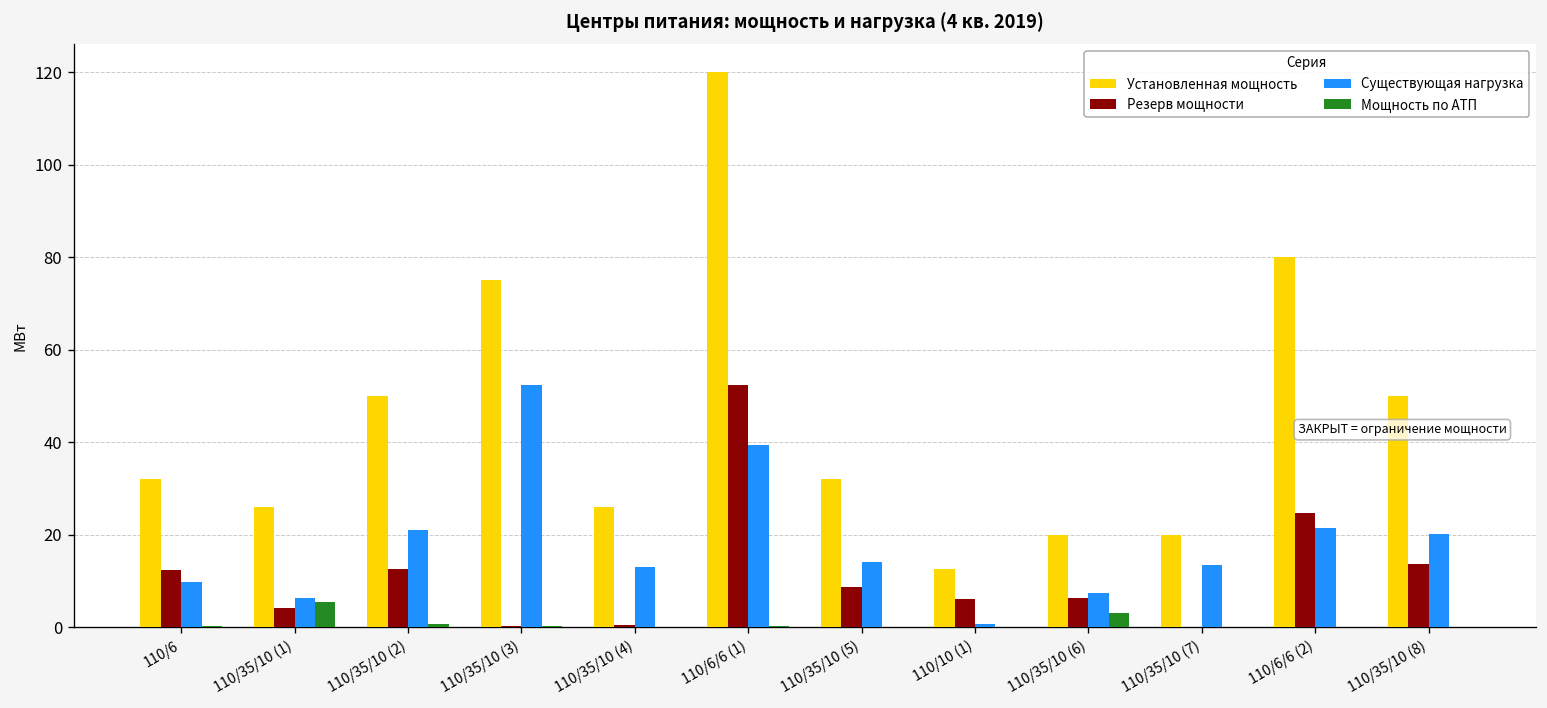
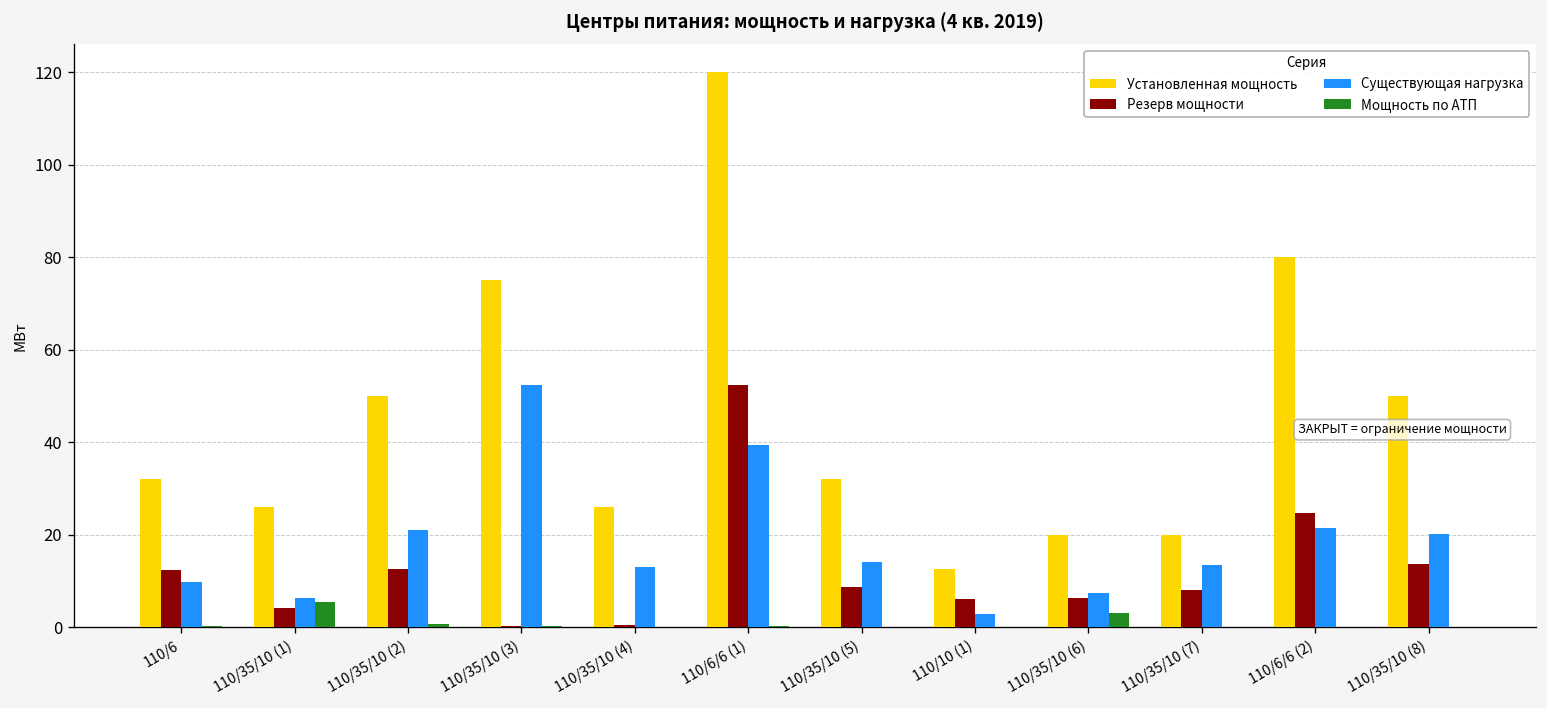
  {
    "Установленная мощность": {
      "110/6": 32,
      "110/35/10 (1)": 26,
      "110/35/10 (2)": 50,
      "110/35/10 (3)": 75,
      "110/35/10 (4)": 26,
      "110/6/6 (1)": 120,
      "110/35/10 (5)": 32,
      "110/10 (1)": 13,
      "110/35/10 (6)": 20,
      "110/35/10 (7)": 20,
      "110/6/6 (2)": 80,
      "110/35/10 (8)": 50
    },
    "Резерв мощности": {
      "110/6": 12,
      "110/35/10 (1)": 4,
      "110/35/10 (2)": 13,
      "110/6/6 (1)": 52,
      "110/35/10 (5)": 9,
      "110/10 (1)": 6,
      "110/35/10 (6)": 6,
-     "110/35/10 (7)": 0,
+     "110/35/10 (7)": 8,
      "110/6/6 (2)": 25,
      "110/35/10 (8)": 14
    },
    "Существующая нагрузка": {
      "110/6": 10,
      "110/35/10 (1)": 6,
      "110/35/10 (2)": 21,
      "110/35/10 (3)": 52,
      "110/35/10 (4)": 13,
      "110/6/6 (1)": 39,
      "110/35/10 (5)": 14,
-     "110/10 (1)": 1,
+     "110/10 (1)": 3,
      "110/35/10 (6)": 7,
      "110/35/10 (7)": 13,
      "110/6/6 (2)": 21,
      "110/35/10 (8)": 20
    },
    "Мощность по АТП": {
      "110/35/10 (1)": 6,
      "110/35/10 (2)": 1,
      "110/35/10 (4)": 0,
      "110/10 (1)": 0,
      "110/35/10 (6)": 3,
      "110/35/10 (7)": 0
    }
  }
